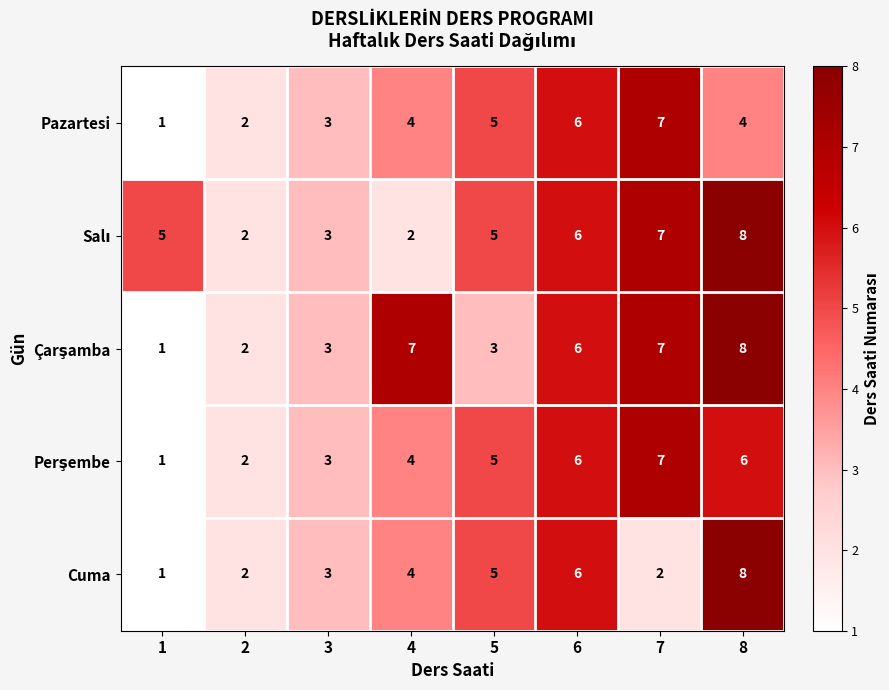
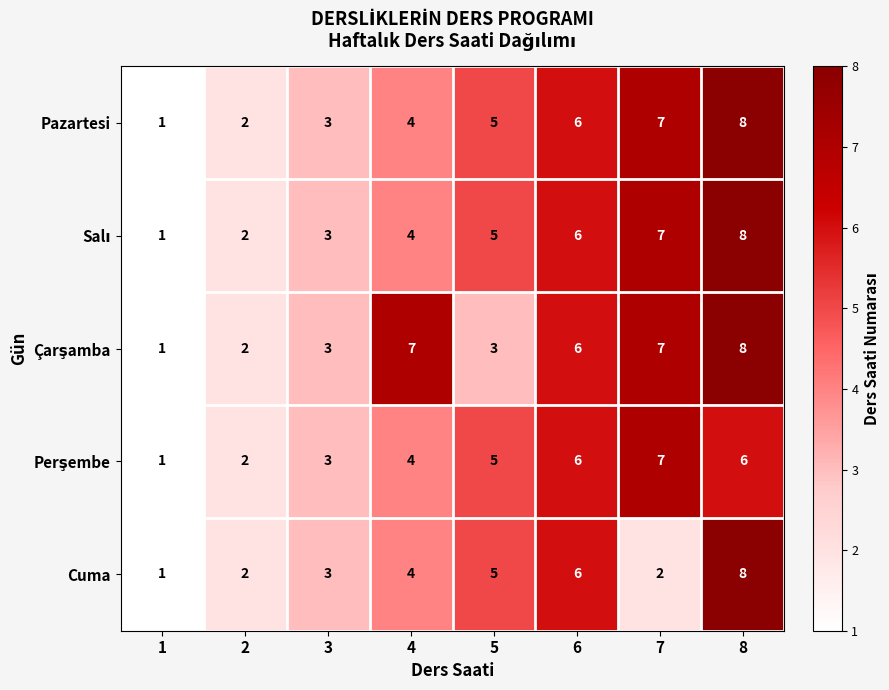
  {
    "Pazartesi": {
      "1": 1,
      "2": 2,
      "3": 3,
      "4": 4,
      "5": 5,
      "6": 6,
      "7": 7,
-     "8": 4
+     "8": 8
    },
    "Salı": {
-     "1": 5,
+     "1": 1,
      "2": 2,
      "3": 3,
-     "4": 2,
+     "4": 4,
      "5": 5,
      "6": 6,
      "7": 7,
      "8": 8
    },
    "Çarşamba": {
      "1": 1,
      "2": 2,
      "3": 3,
      "4": 7,
      "5": 3,
      "6": 6,
      "7": 7,
      "8": 8
    },
    "Perşembe": {
      "1": 1,
      "2": 2,
      "3": 3,
      "4": 4,
      "5": 5,
      "6": 6,
      "7": 7,
      "8": 6
    },
    "Cuma": {
      "1": 1,
      "2": 2,
      "3": 3,
      "4": 4,
      "5": 5,
      "6": 6,
      "7": 2,
      "8": 8
    }
  }
